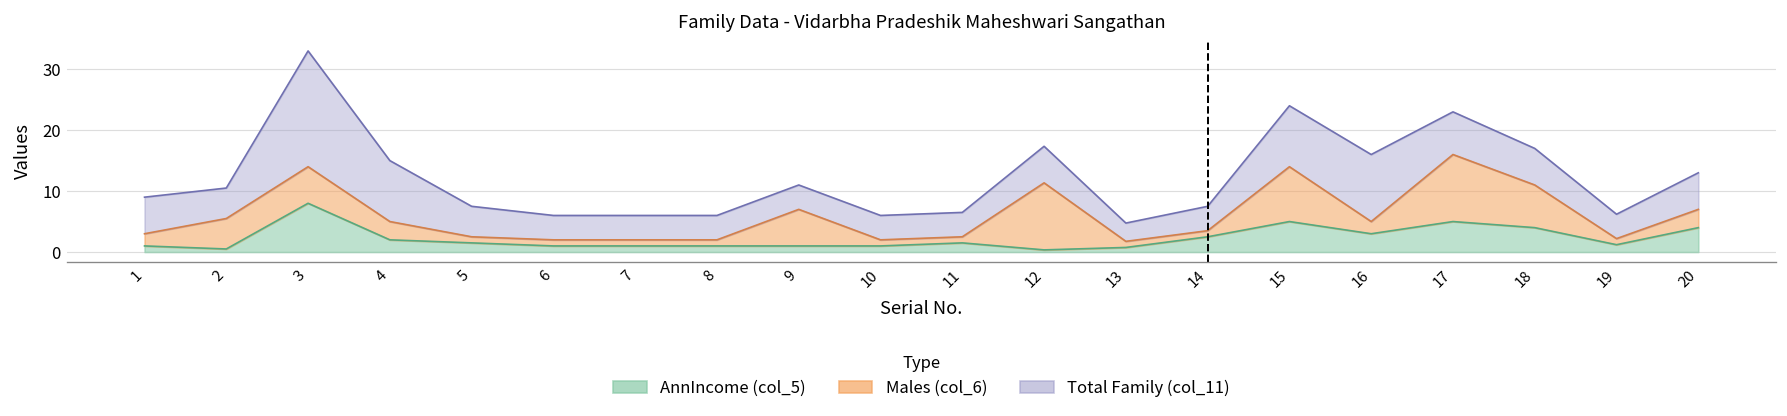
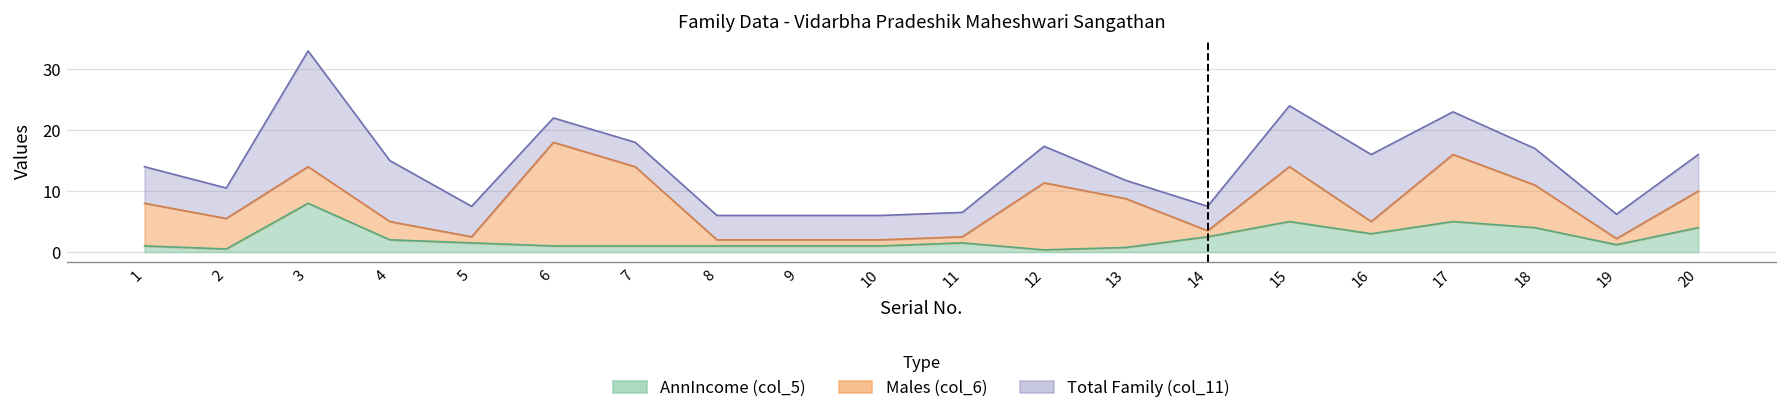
  {
    "Males (col_6)": {
-     "1": 2,
+     "1": 7,
      "2": 5,
      "3": 6,
      "4": 3,
      "5": 1,
-     "6": 1,
-     "7": 1,
+     "6": 17,
+     "7": 13,
      "8": 1,
-     "9": 6,
+     "9": 1,
      "10": 1,
      "11": 1,
      "12": 11,
-     "13": 1,
+     "13": 8,
      "14": 1,
      "15": 9,
      "16": 2,
      "17": 11,
      "18": 7,
      "19": 1,
-     "20": 3
+     "20": 6
    }
  }
